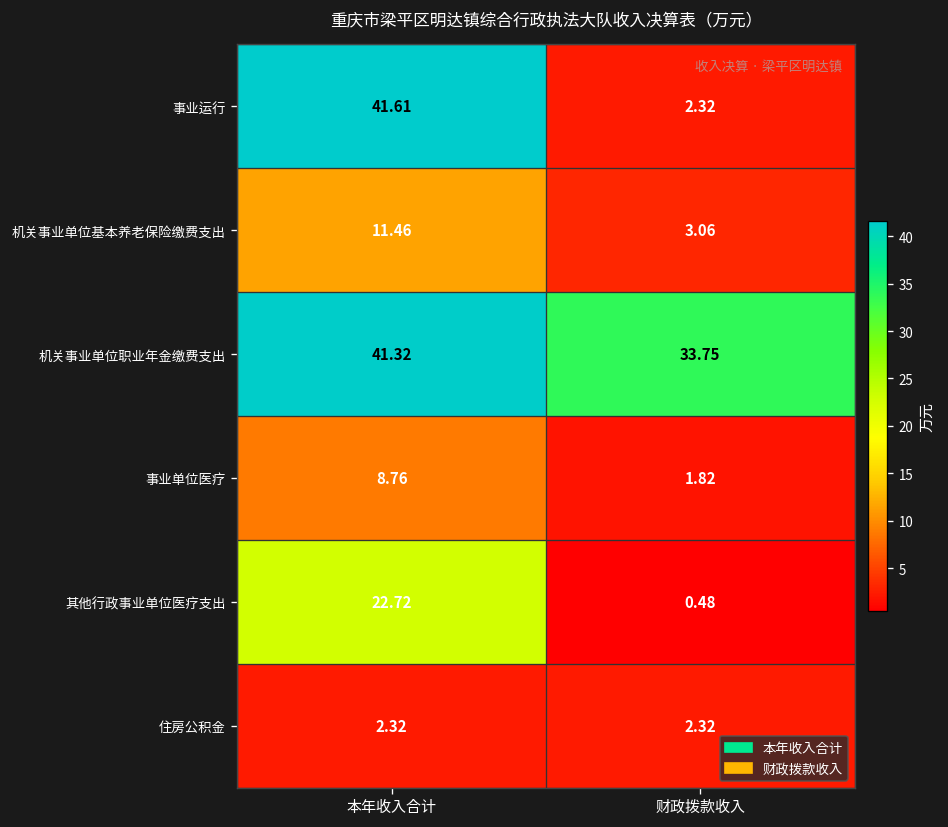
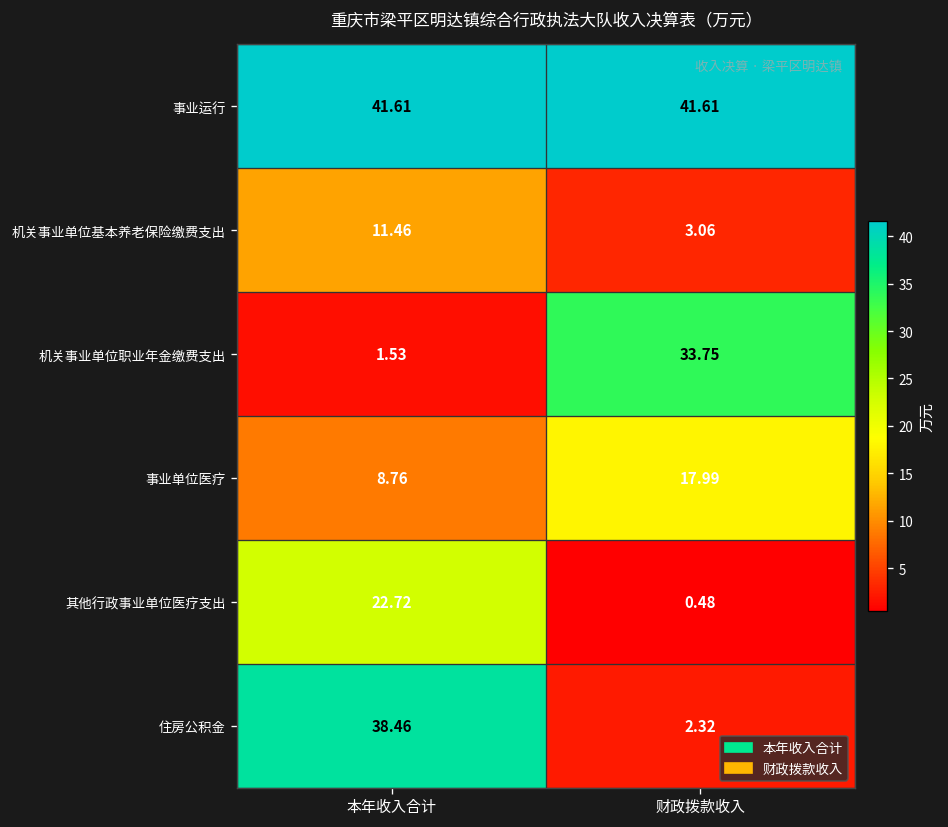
  {
    "事业运行": {
      "本年收入合计": 41.61,
-     "财政拨款收入": 2.32
+     "财政拨款收入": 41.61
    },
    "机关事业单位基本养老保险缴费支出": {
      "本年收入合计": 11.46,
      "财政拨款收入": 3.06
    },
    "机关事业单位职业年金缴费支出": {
-     "本年收入合计": 41.32,
+     "本年收入合计": 1.53,
      "财政拨款收入": 33.75
    },
    "事业单位医疗": {
      "本年收入合计": 8.76,
-     "财政拨款收入": 1.82
+     "财政拨款收入": 17.99
    },
    "其他行政事业单位医疗支出": {
      "本年收入合计": 22.72,
      "财政拨款收入": 0.48
    },
    "住房公积金": {
-     "本年收入合计": 2.32,
+     "本年收入合计": 38.46,
      "财政拨款收入": 2.32
    }
  }
